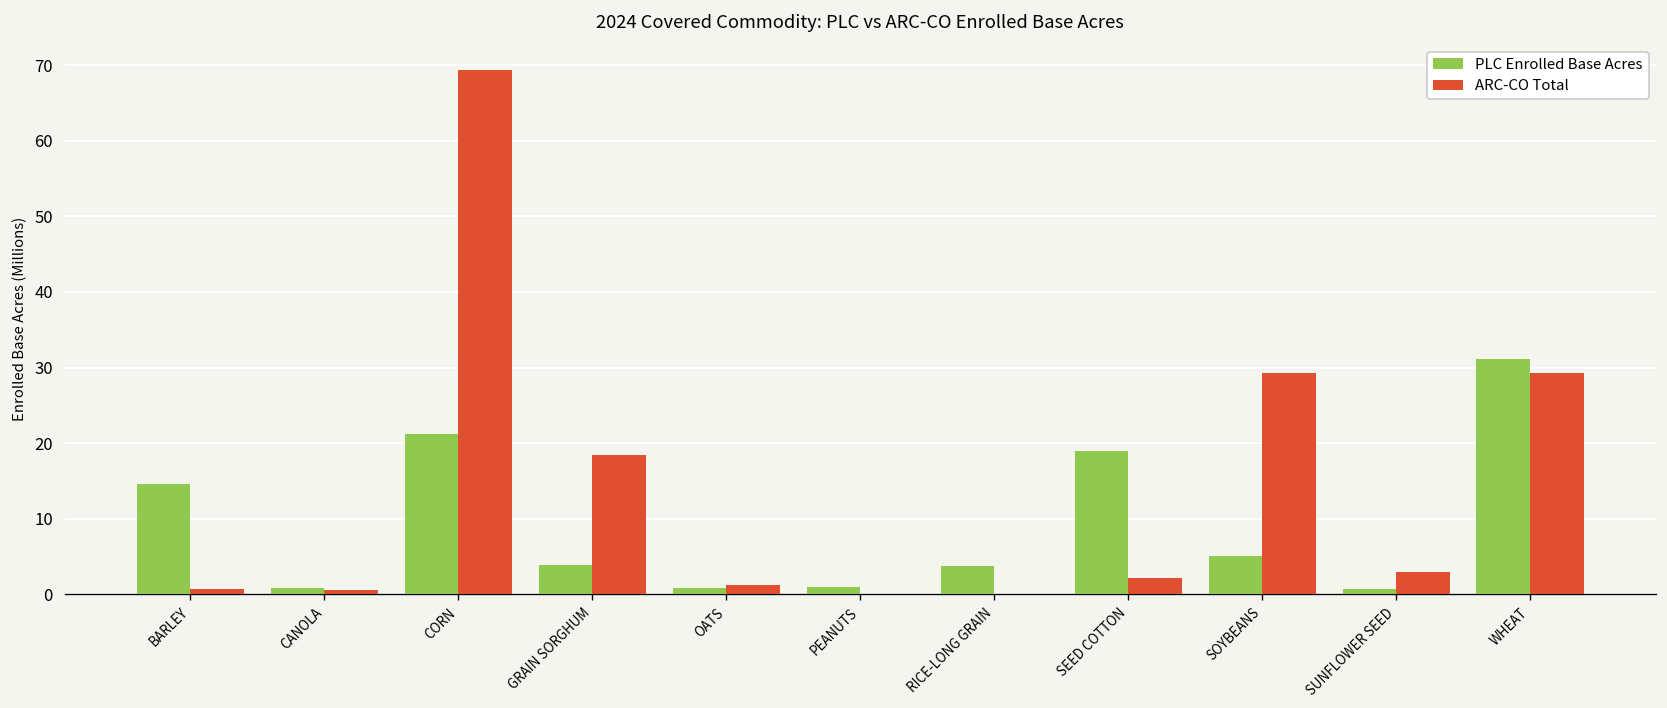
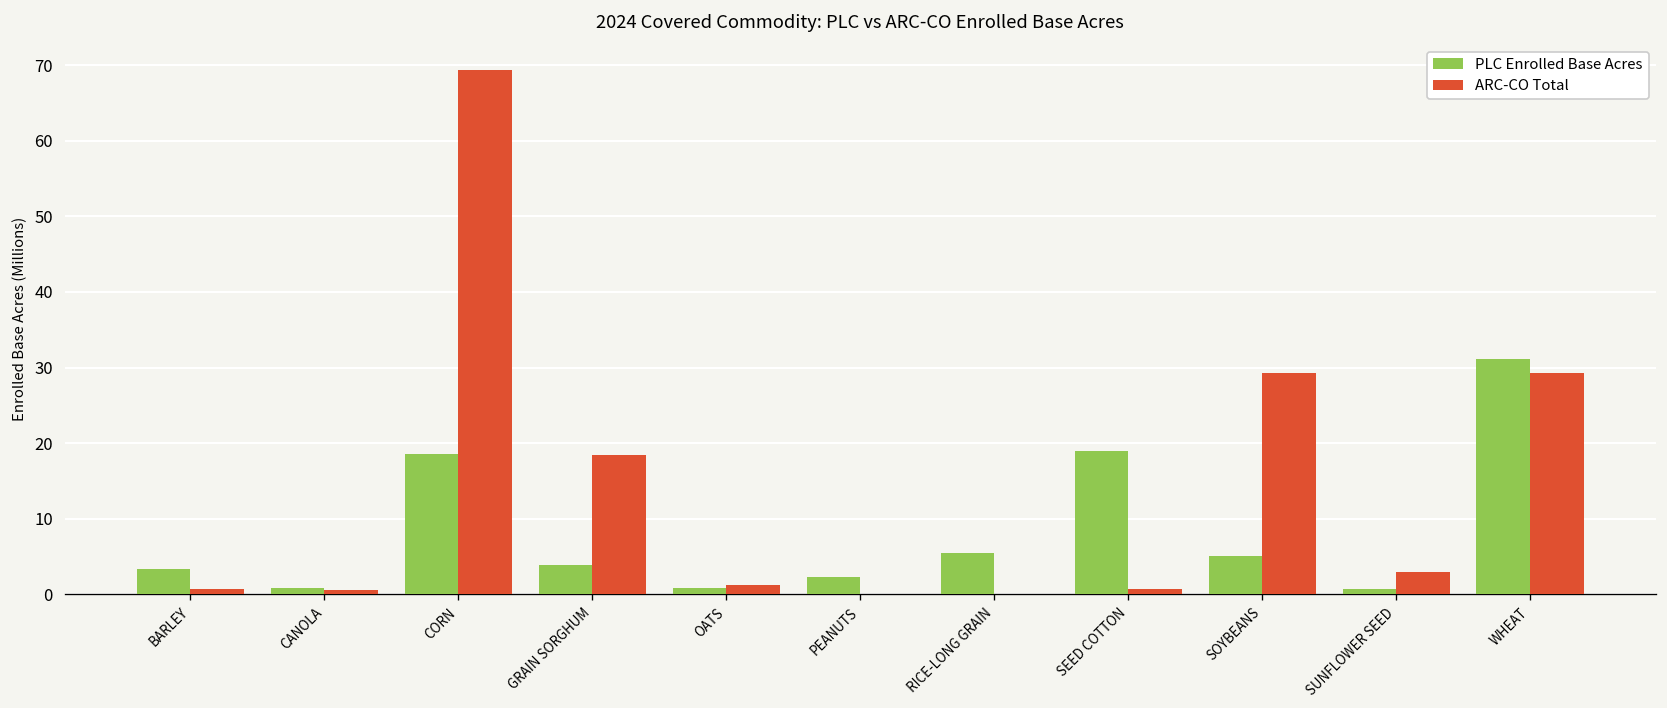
  {
    "PLC Enrolled Base Acres": {
-     "BARLEY": 15,
+     "BARLEY": 3,
      "CANOLA": 1,
-     "CORN": 21,
+     "CORN": 19,
      "GRAIN SORGHUM": 4,
      "OATS": 1,
-     "PEANUTS": 1,
-     "RICE-LONG GRAIN": 4,
+     "PEANUTS": 2,
+     "RICE-LONG GRAIN": 5,
      "SEED COTTON": 19,
      "SOYBEANS": 5,
      "SUNFLOWER SEED": 1,
      "WHEAT": 31
    },
    "ARC-CO Total": {
      "BARLEY": 1,
      "CANOLA": 1,
      "CORN": 69,
      "GRAIN SORGHUM": 18,
      "OATS": 1,
-     "SEED COTTON": 2,
+     "SEED COTTON": 1,
      "SOYBEANS": 29,
      "SUNFLOWER SEED": 3,
      "WHEAT": 29
    }
  }
